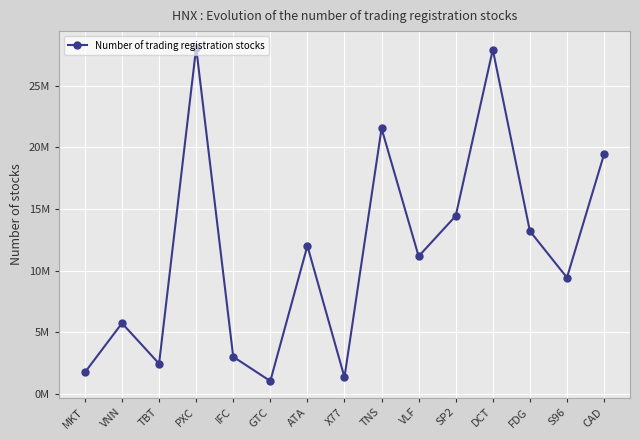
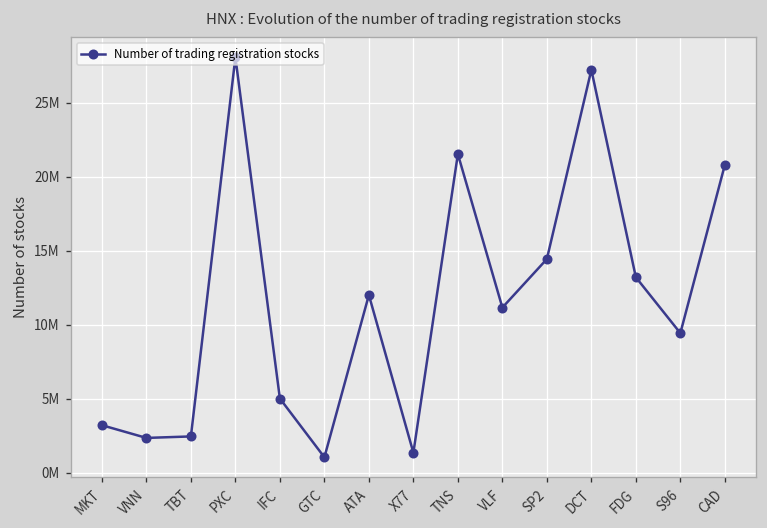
  {
-   "MKT": 1700000,
-   "VNN": 5700000,
+   "MKT": 3200000,
+   "VNN": 2300000,
    "TBT": 2400000,
-   "IFC": 3000000,
+   "IFC": 5000000,
    "GTC": 1000000,
    "ATA": 12000000,
    "X77": 1300000,
    "TNS": 21500000,
    "VLF": 11200000,
    "SP2": 14400000,
-   "DCT": 27900000,
+   "DCT": 27200000,
    "FDG": 13200000,
    "S96": 9400000,
-   "CAD": 19400000
+   "CAD": 20800000
  }
